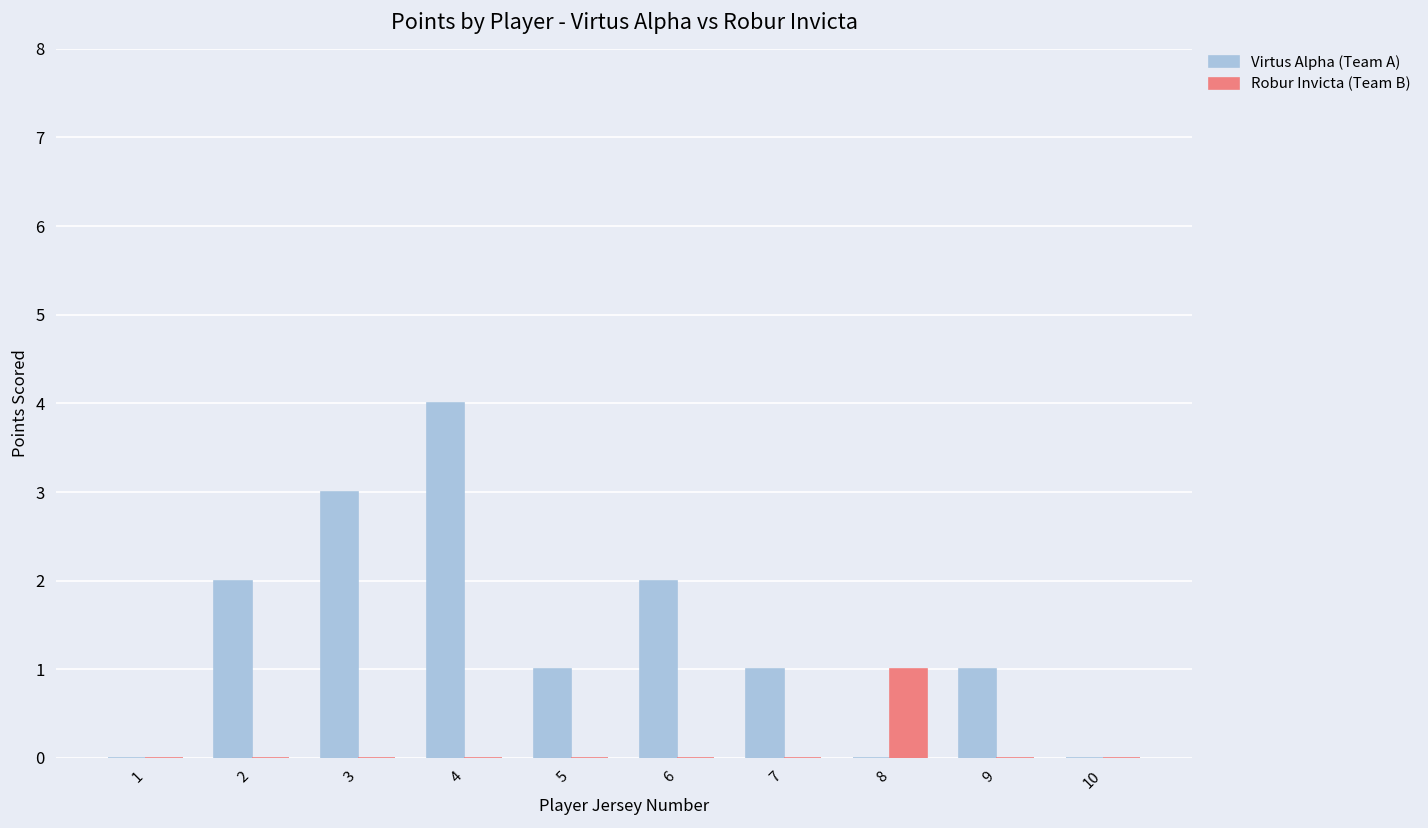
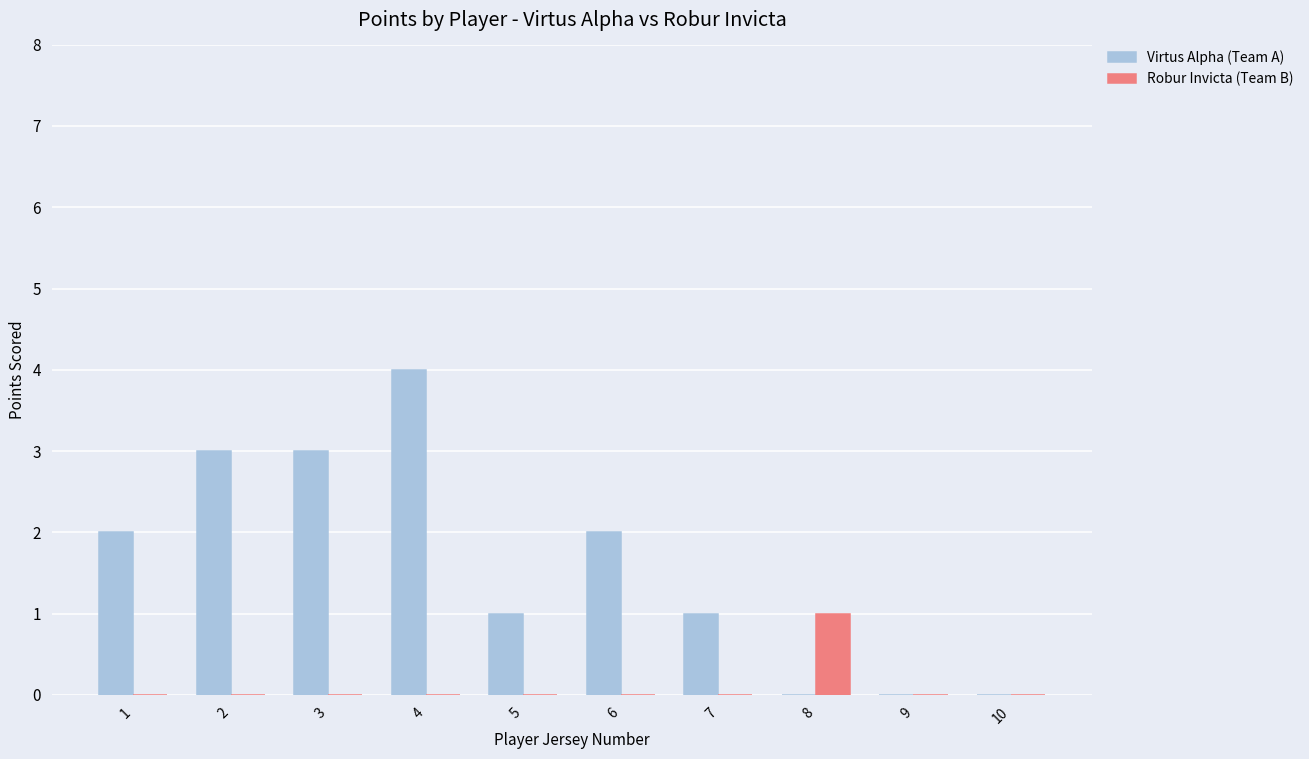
  {
    "Virtus Alpha (Team A)": {
-     "1": 0,
-     "2": 2,
+     "1": 2,
+     "2": 3,
      "3": 3,
      "4": 4,
      "5": 1,
      "6": 2,
      "7": 1,
      "8": 0,
-     "9": 1,
+     "9": 0,
      "10": 0
    },
    "Robur Invicta (Team B)": {
      "1": 0,
      "2": 0,
      "3": 0,
      "4": 0,
      "5": 0,
      "6": 0,
      "7": 0,
      "8": 1,
      "9": 0,
      "10": 0
    }
  }
